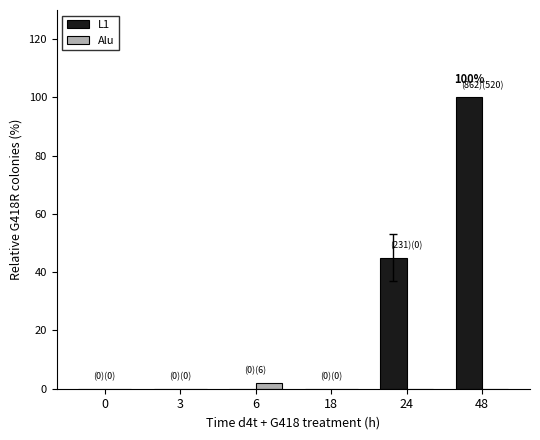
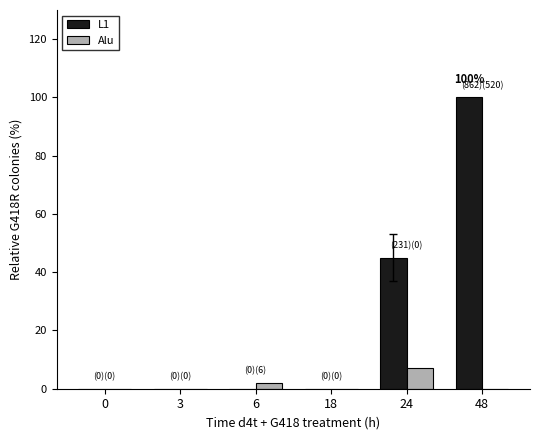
  {
    "Alu": {
-     "24": 0,
+     "24": 7,
      "48": 0
    }
  }
